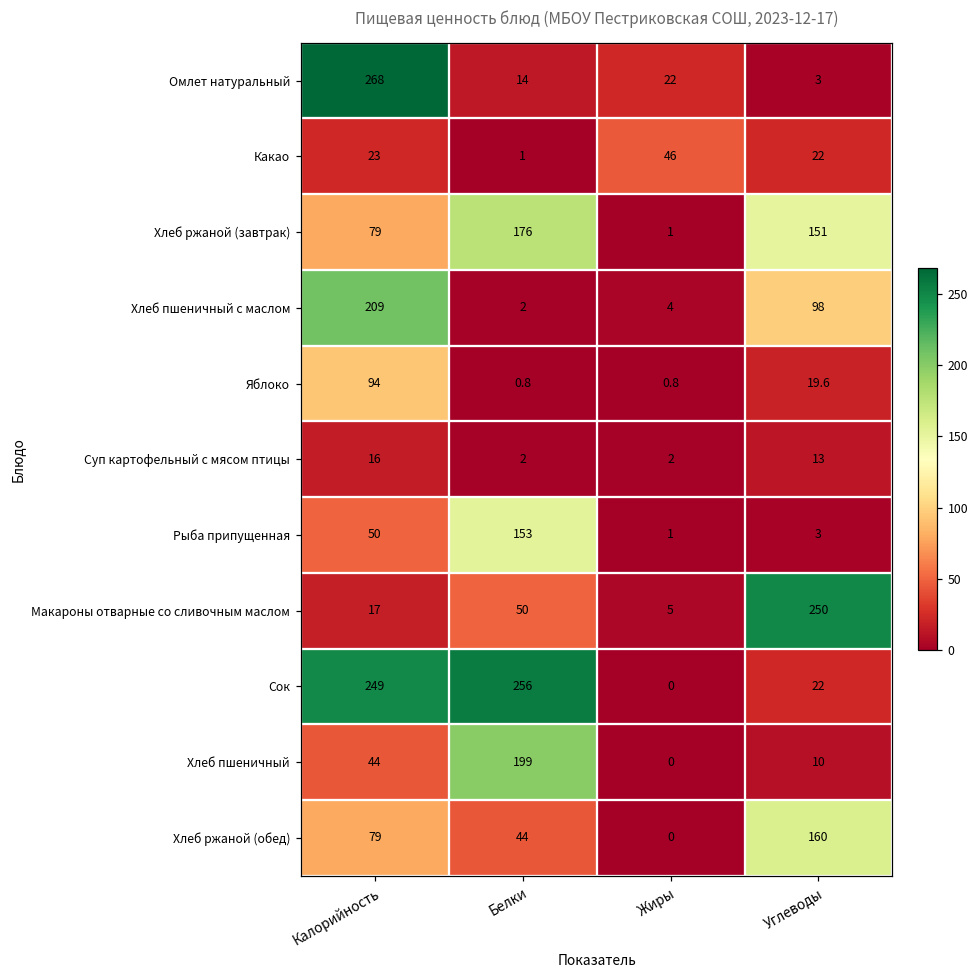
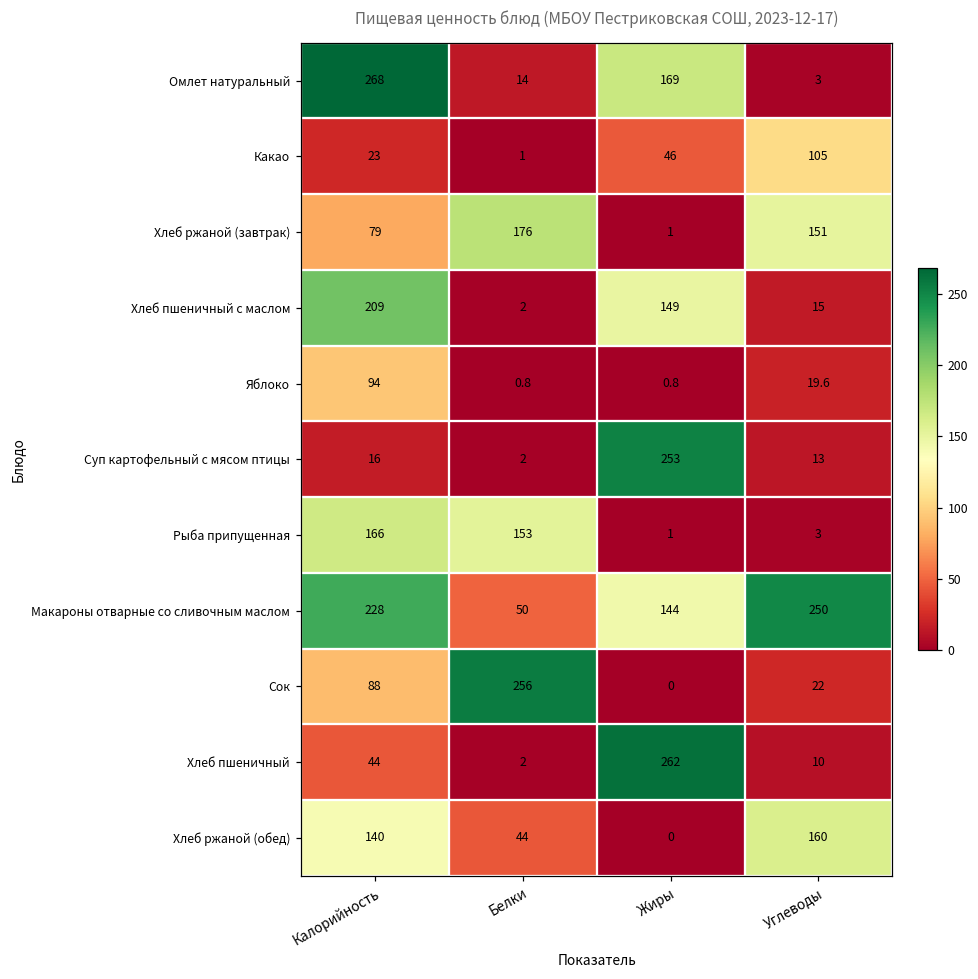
  {
    "Омлет натуральный": {
      "Калорийность": 268,
      "Белки": 14,
-     "Жиры": 22,
+     "Жиры": 169,
      "Углеводы": 3
    },
    "Какао": {
      "Калорийность": 23,
      "Белки": 1,
      "Жиры": 46,
-     "Углеводы": 22
+     "Углеводы": 105
    },
    "Хлеб ржаной (завтрак)": {
      "Калорийность": 79,
      "Белки": 176,
      "Жиры": 1,
      "Углеводы": 151
    },
    "Хлеб пшеничный с маслом": {
      "Калорийность": 209,
      "Белки": 2,
-     "Жиры": 4,
-     "Углеводы": 98
+     "Жиры": 149,
+     "Углеводы": 15
    },
    "Яблоко": {
      "Калорийность": 94,
      "Белки": 0.8,
      "Жиры": 0.8,
      "Углеводы": 19.6
    },
    "Суп картофельный с мясом птицы": {
      "Калорийность": 16,
      "Белки": 2,
-     "Жиры": 2,
+     "Жиры": 253,
      "Углеводы": 13
    },
    "Рыба припущенная": {
-     "Калорийность": 50,
+     "Калорийность": 166,
      "Белки": 153,
      "Жиры": 1,
      "Углеводы": 3
    },
    "Макароны отварные со сливочным маслом": {
-     "Калорийность": 17,
+     "Калорийность": 228,
      "Белки": 50,
-     "Жиры": 5,
+     "Жиры": 144,
      "Углеводы": 250
    },
    "Сок": {
-     "Калорийность": 249,
+     "Калорийность": 88,
      "Белки": 256,
      "Жиры": 0,
      "Углеводы": 22
    },
    "Хлеб пшеничный": {
      "Калорийность": 44,
-     "Белки": 199,
-     "Жиры": 0,
+     "Белки": 2,
+     "Жиры": 262,
      "Углеводы": 10
    },
    "Хлеб ржаной (обед)": {
-     "Калорийность": 79,
+     "Калорийность": 140,
      "Белки": 44,
      "Жиры": 0,
      "Углеводы": 160
    }
  }
